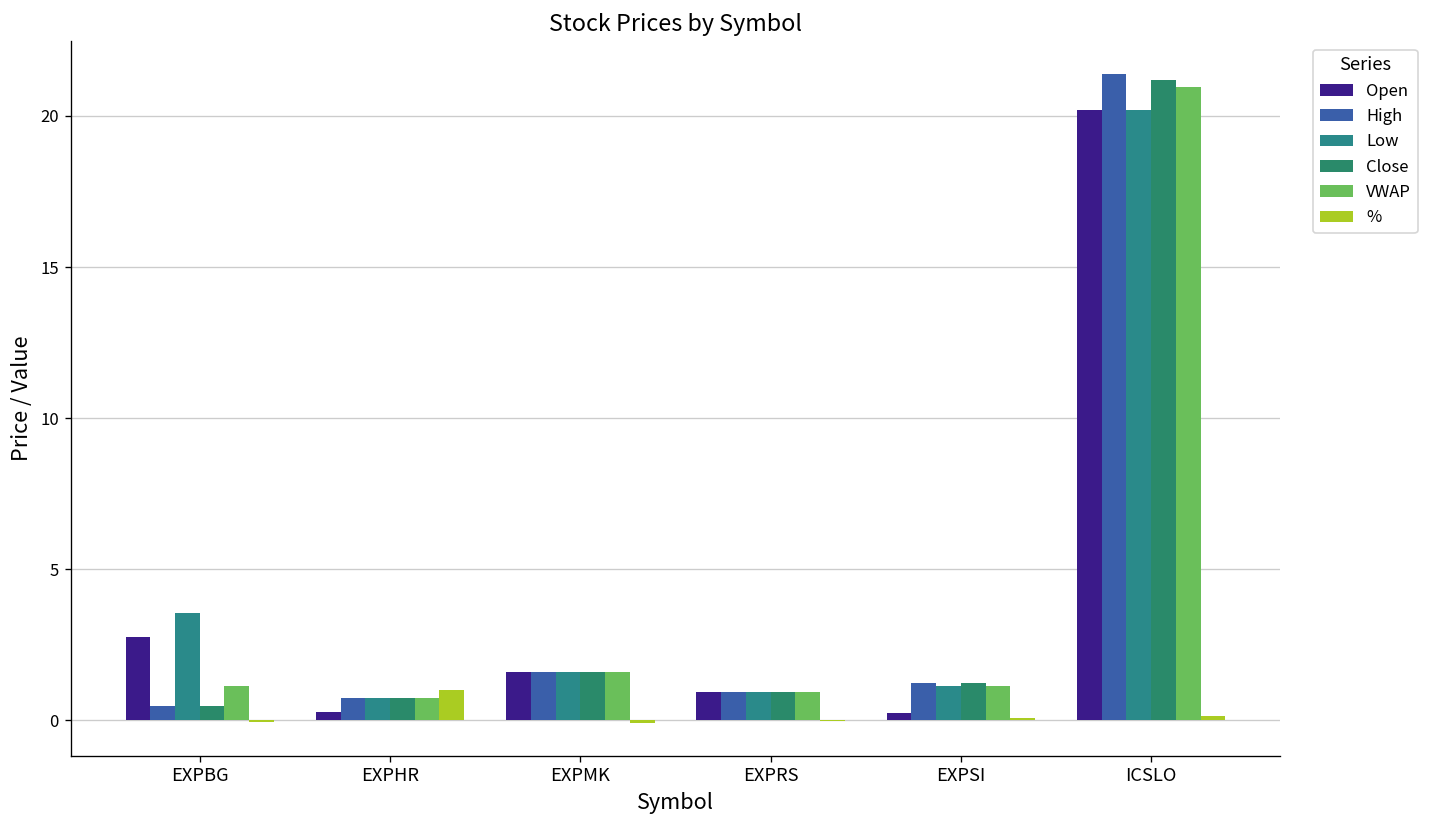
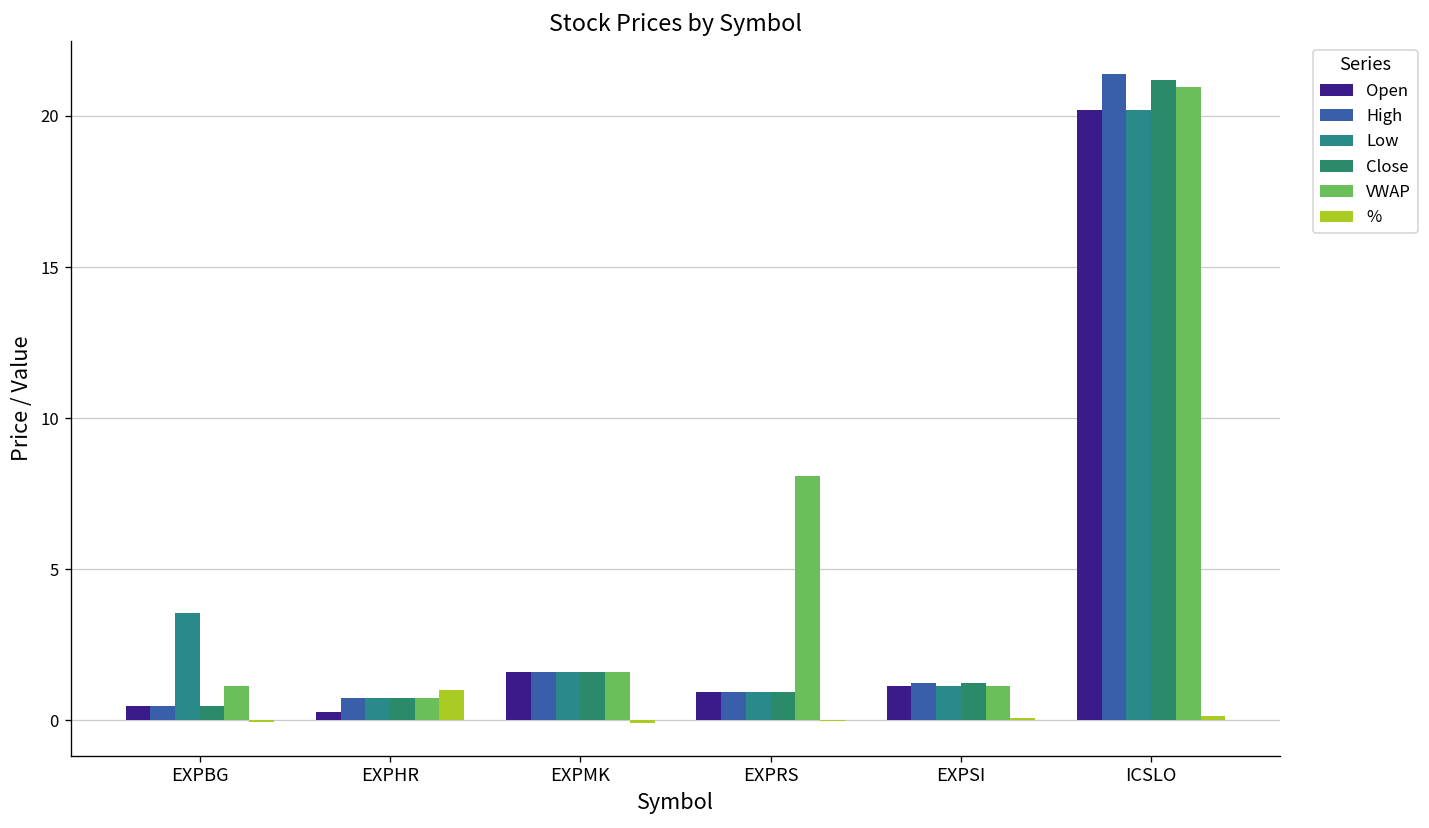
  {
    "Open": {
-     "EXPBG": 2.8,
+     "EXPBG": 0.5,
      "EXPHR": 0.3,
      "EXPMK": 1.6,
      "EXPRS": 0.9,
-     "EXPSI": 0.2,
+     "EXPSI": 1.1,
      "ICSLO": 20.2
    },
    "VWAP": {
      "EXPBG": 1.1,
      "EXPHR": 0.7,
      "EXPMK": 1.6,
-     "EXPRS": 0.9,
+     "EXPRS": 8.1,
      "EXPSI": 1.1,
      "ICSLO": 21.0
    },
    "%": {
      "EXPHR": 1.0,
      "ICSLO": 0.1
    }
  }
